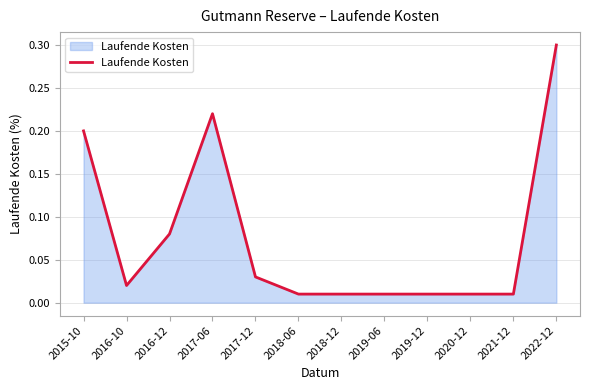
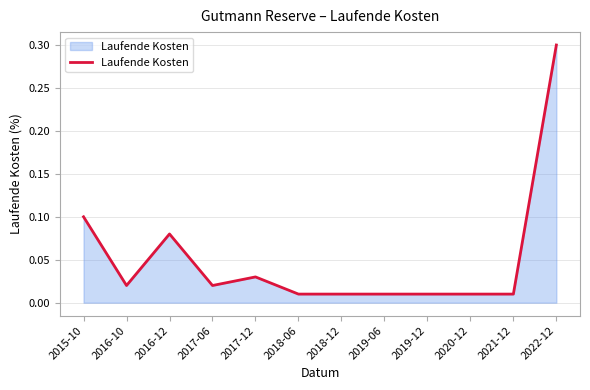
  {
-   "2015-10": 0.2,
+   "2015-10": 0.1,
    "2016-10": 0.02,
    "2016-12": 0.08,
-   "2017-06": 0.22,
+   "2017-06": 0.02,
    "2017-12": 0.03,
    "2018-06": 0.01,
    "2018-12": 0.01,
    "2019-06": 0.01,
    "2019-12": 0.01,
    "2020-12": 0.01,
    "2021-12": 0.01,
    "2022-12": 0.30
  }
